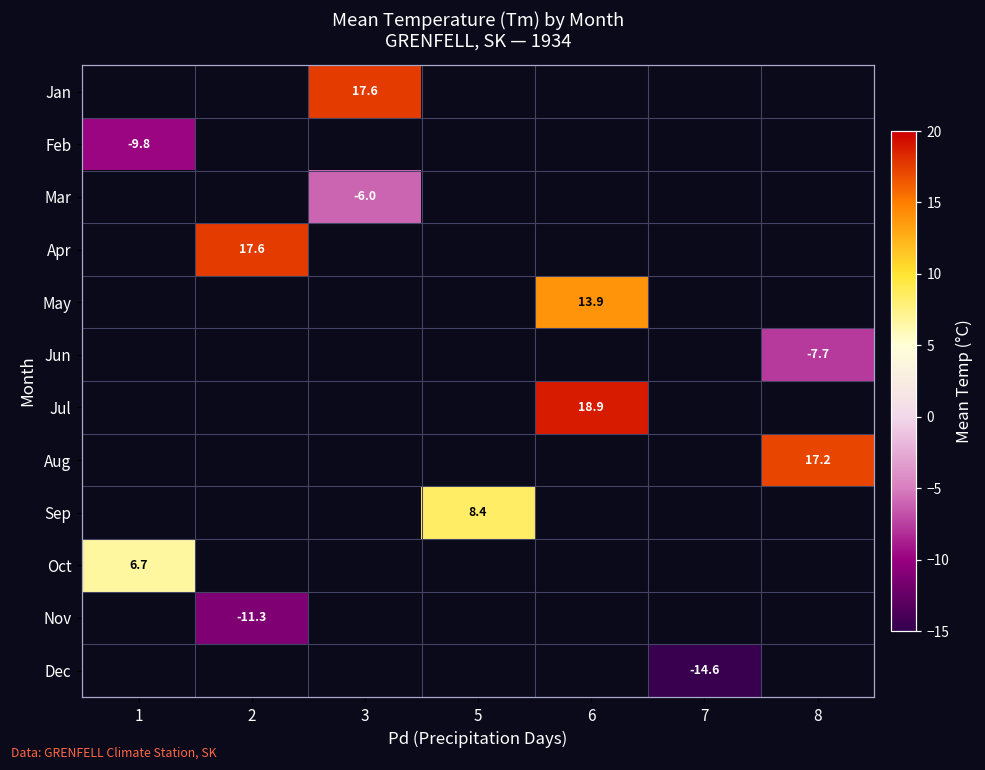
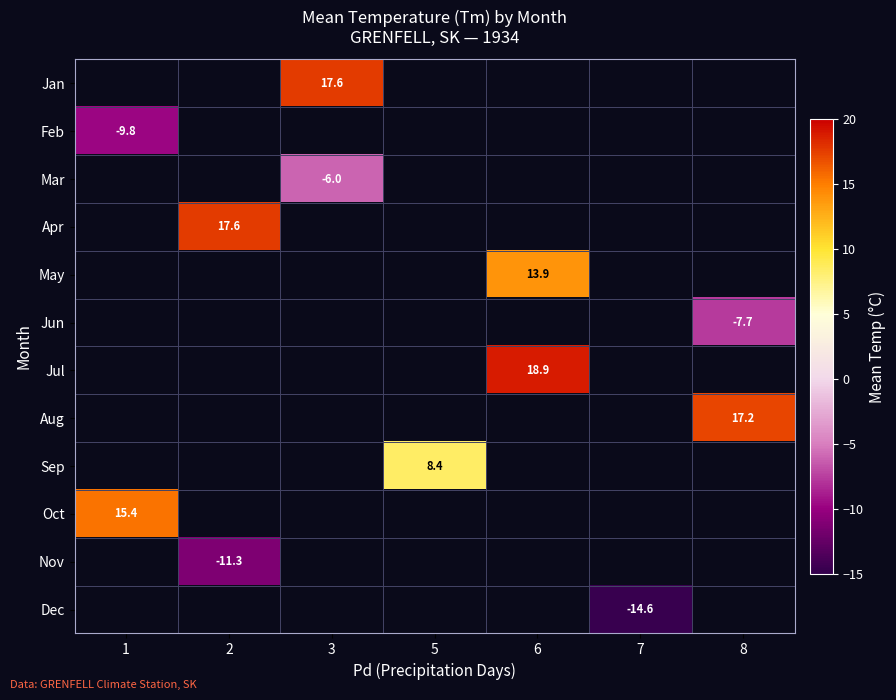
  {
    "Jan": {
      "3": 17.6
    },
    "Feb": {
      "1": -9.8
    },
    "Mar": {
      "3": -6.0
    },
    "Apr": {
      "2": 17.6
    },
    "May": {
      "6": 13.9
    },
    "Jun": {
      "8": -7.7
    },
    "Jul": {
      "6": 18.9
    },
    "Aug": {
      "8": 17.2
    },
    "Sep": {
      "5": 8.4
    },
    "Oct": {
-     "1": 6.7
+     "1": 15.4
    },
    "Nov": {
      "2": -11.3
    },
    "Dec": {
      "7": -14.6
    }
  }
